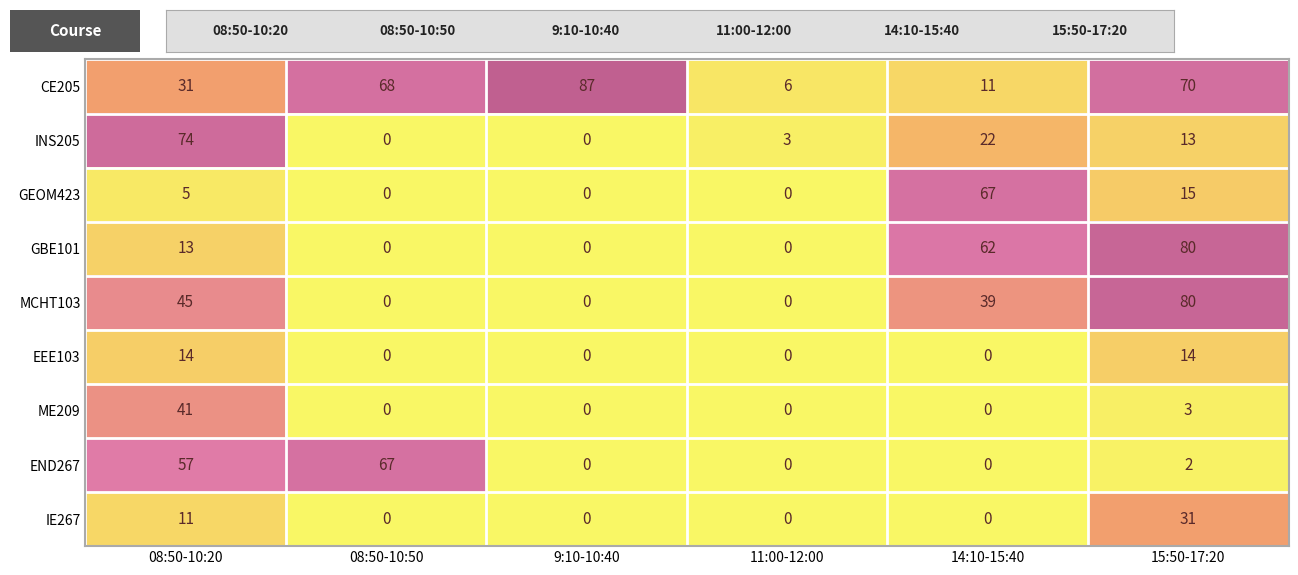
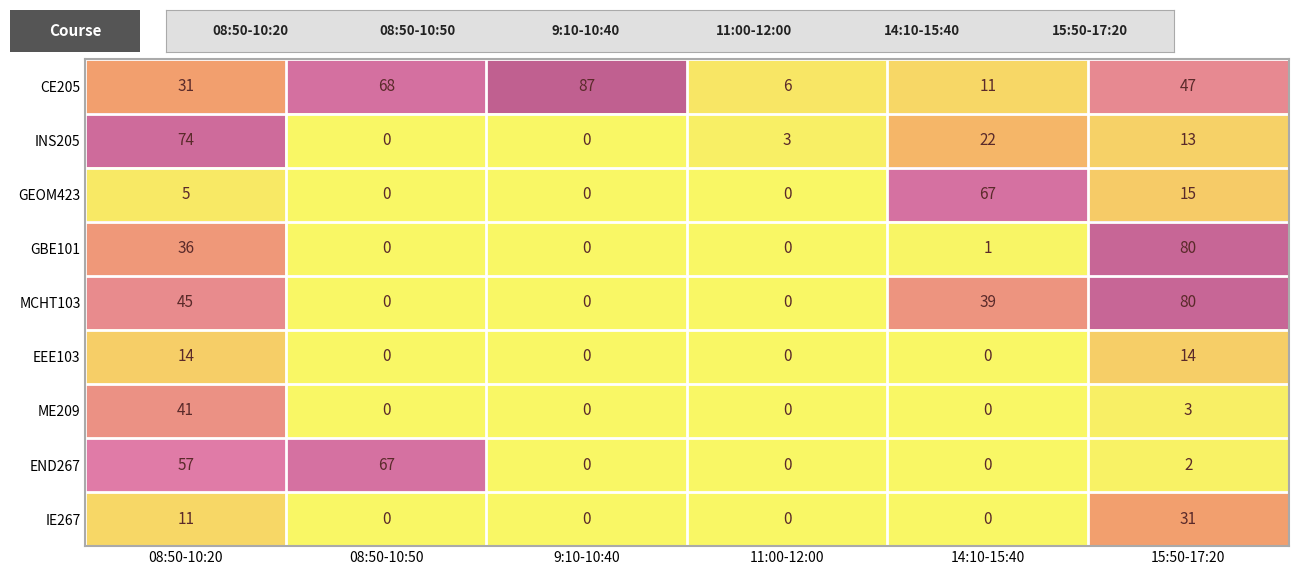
  {
    "CE205": {
      "08:50-10:20": 31,
      "08:50-10:50": 68,
      "9:10-10:40": 87,
      "11:00-12:00": 6,
      "14:10-15:40": 11,
-     "15:50-17:20": 70
+     "15:50-17:20": 47
    },
    "INS205": {
      "08:50-10:20": 74,
      "08:50-10:50": 0,
      "9:10-10:40": 0,
      "11:00-12:00": 3,
      "14:10-15:40": 22,
      "15:50-17:20": 13
    },
    "GEOM423": {
      "08:50-10:20": 5,
      "08:50-10:50": 0,
      "9:10-10:40": 0,
      "11:00-12:00": 0,
      "14:10-15:40": 67,
      "15:50-17:20": 15
    },
    "GBE101": {
-     "08:50-10:20": 13,
+     "08:50-10:20": 36,
      "08:50-10:50": 0,
      "9:10-10:40": 0,
      "11:00-12:00": 0,
-     "14:10-15:40": 62,
+     "14:10-15:40": 1,
      "15:50-17:20": 80
    },
    "MCHT103": {
      "08:50-10:20": 45,
      "08:50-10:50": 0,
      "9:10-10:40": 0,
      "11:00-12:00": 0,
      "14:10-15:40": 39,
      "15:50-17:20": 80
    },
    "EEE103": {
      "08:50-10:20": 14,
      "08:50-10:50": 0,
      "9:10-10:40": 0,
      "11:00-12:00": 0,
      "14:10-15:40": 0,
      "15:50-17:20": 14
    },
    "ME209": {
      "08:50-10:20": 41,
      "08:50-10:50": 0,
      "9:10-10:40": 0,
      "11:00-12:00": 0,
      "14:10-15:40": 0,
      "15:50-17:20": 3
    },
    "END267": {
      "08:50-10:20": 57,
      "08:50-10:50": 67,
      "9:10-10:40": 0,
      "11:00-12:00": 0,
      "14:10-15:40": 0,
      "15:50-17:20": 2
    },
    "IE267": {
      "08:50-10:20": 11,
      "08:50-10:50": 0,
      "9:10-10:40": 0,
      "11:00-12:00": 0,
      "14:10-15:40": 0,
      "15:50-17:20": 31
    }
  }
